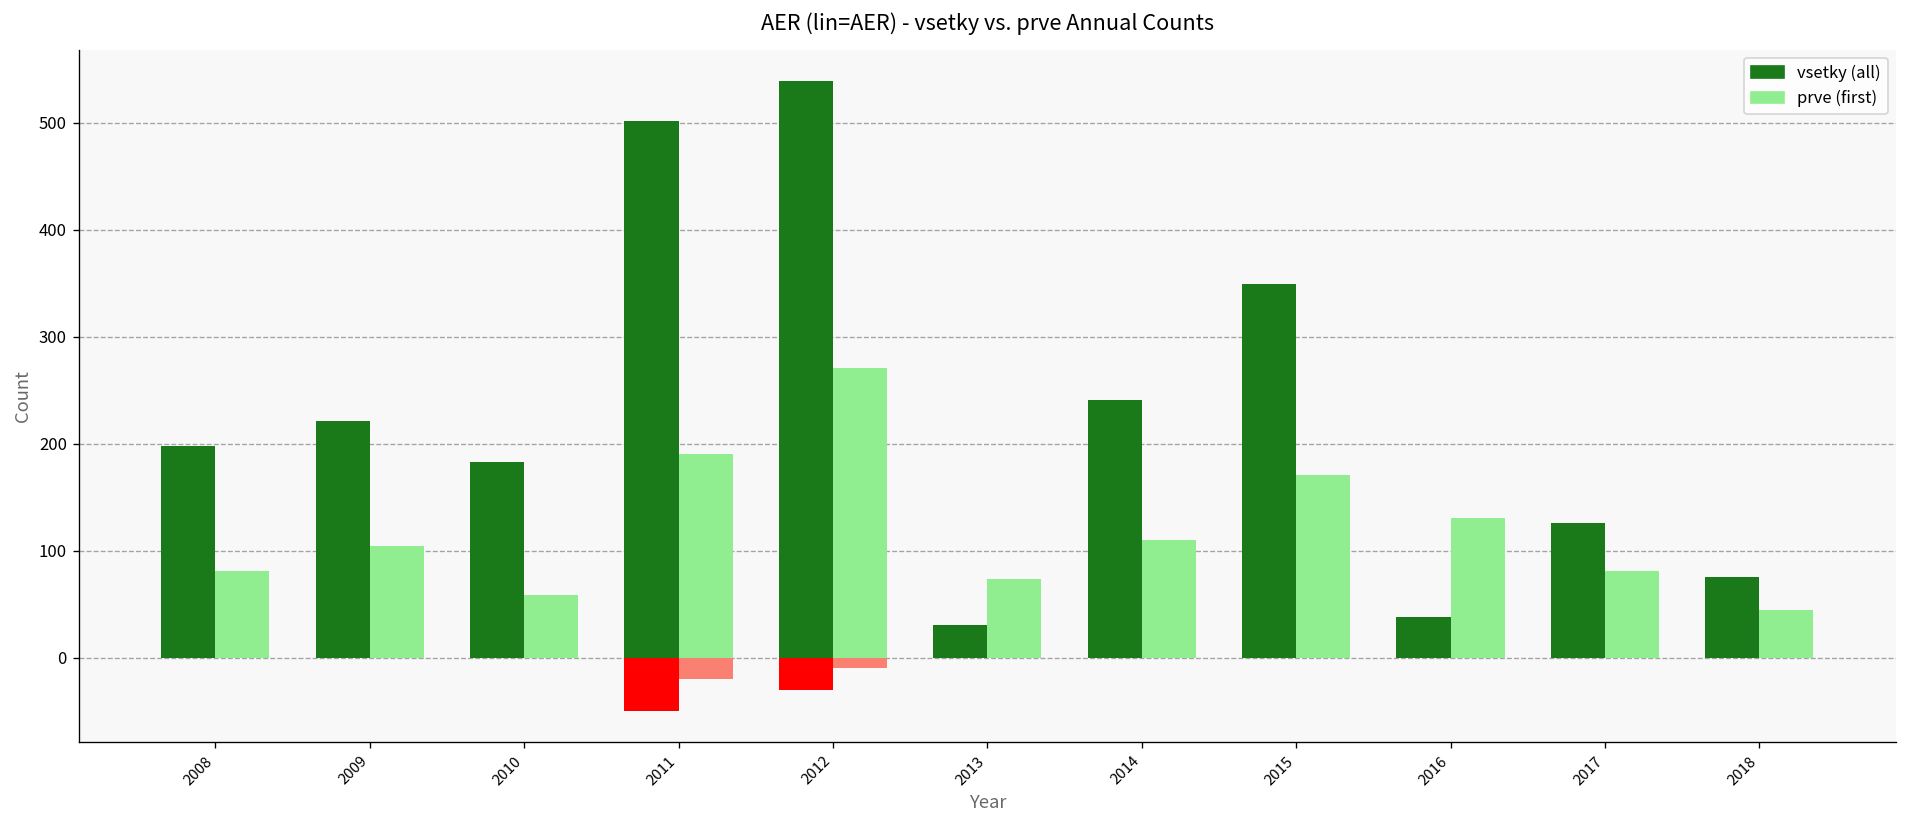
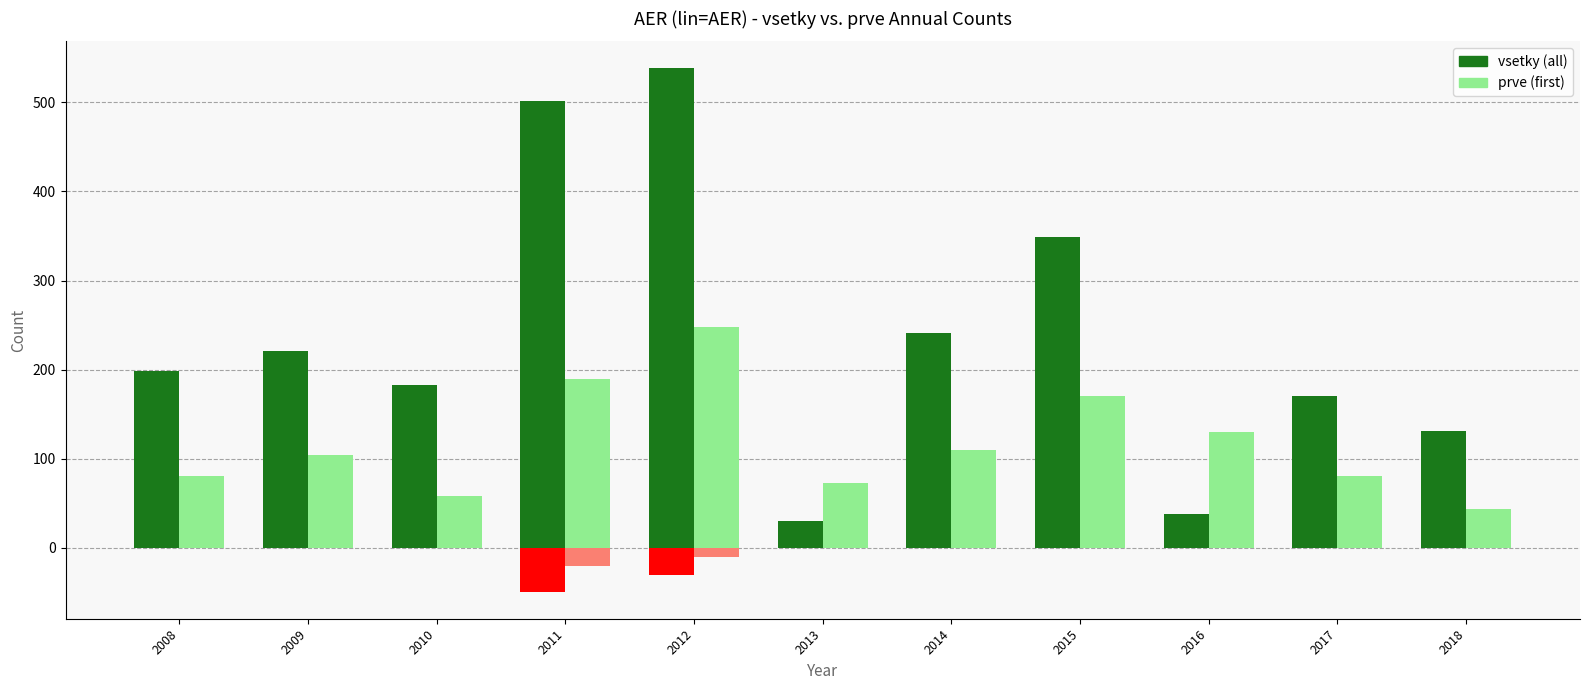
  {
    "vsetky (all)": {
      "2008": 200,
      "2009": 220,
      "2010": 180,
      "2011": 500,
      "2012": 540,
      "2013": 30,
      "2014": 240,
      "2015": 350,
      "2016": 40,
-     "2017": 130,
-     "2018": 80
+     "2017": 170,
+     "2018": 130
    },
    "prve (first)": {
      "2008": 80,
      "2009": 100,
      "2010": 60,
      "2011": 190,
-     "2012": 270,
+     "2012": 250,
      "2013": 70,
      "2014": 110,
      "2015": 170,
      "2016": 130,
      "2017": 80,
      "2018": 40
    }
  }
